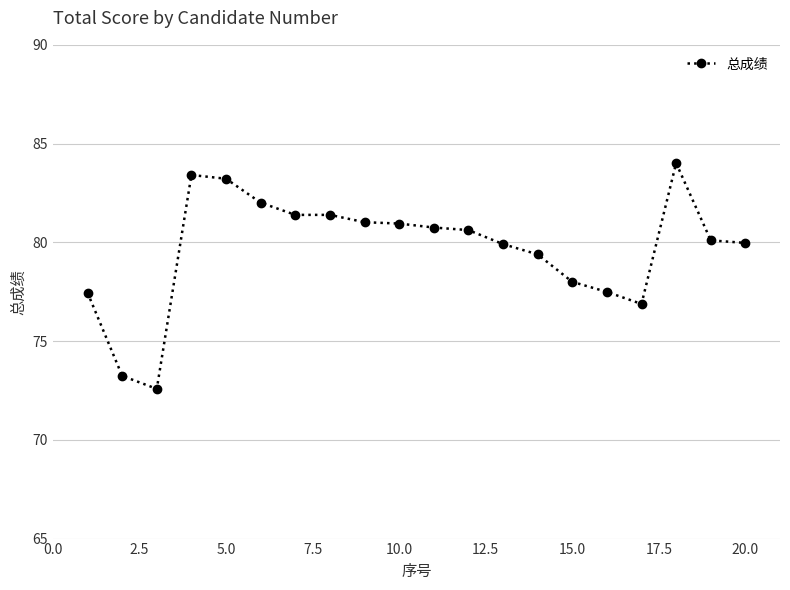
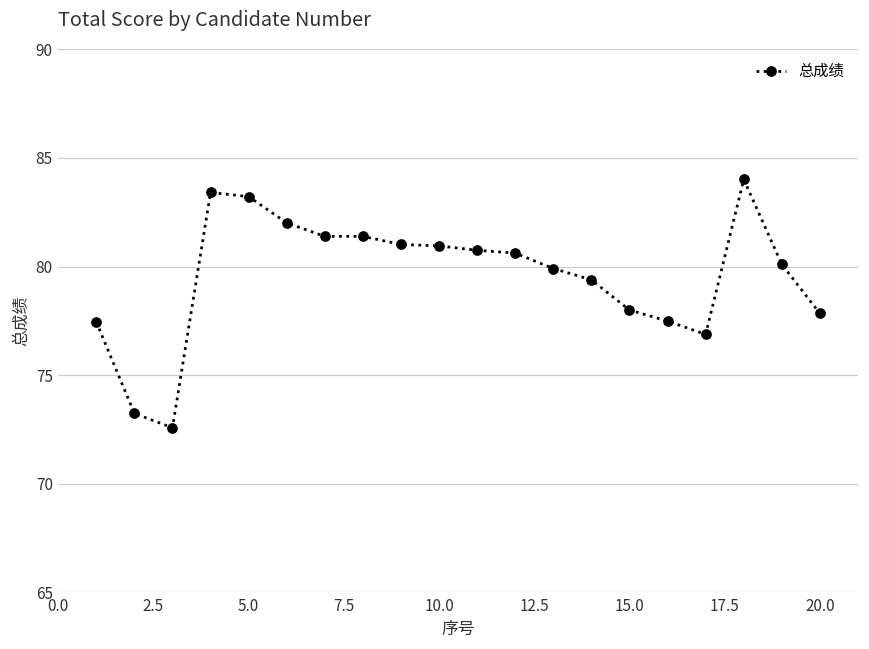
  {
    "5.0": 83.2,
    "10.0": 81.0,
    "15.0": 78.0,
-   "20.0": 80.0
+   "20.0": 77.8
  }
